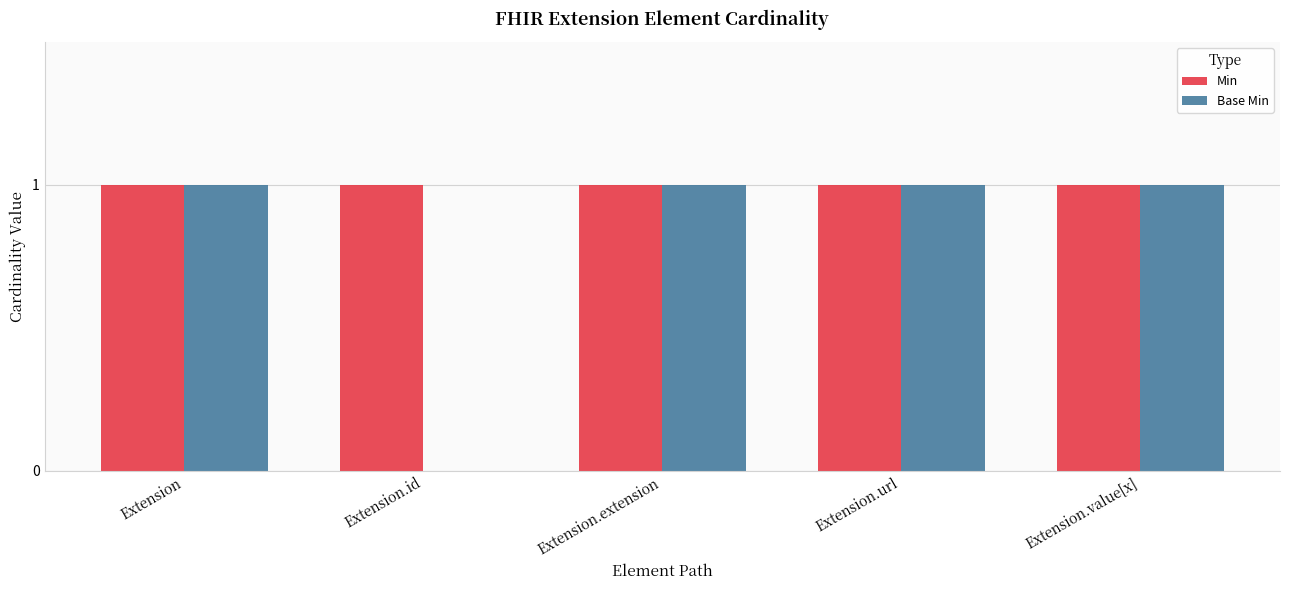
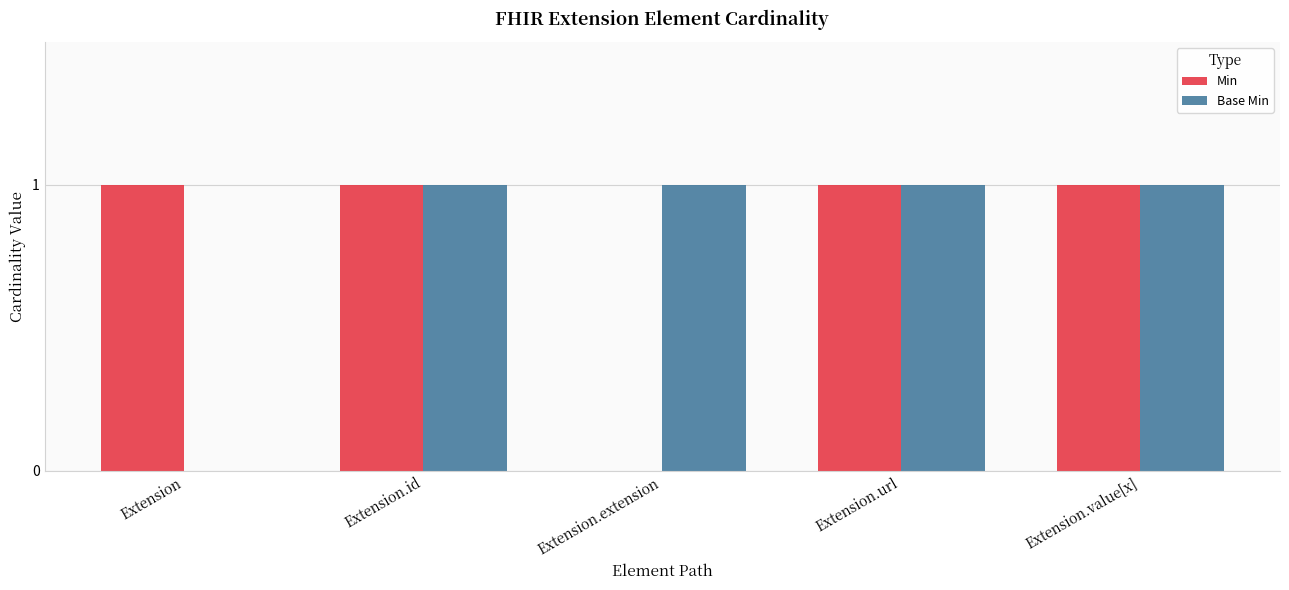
  {
    "Min": {
      "Extension": 1,
      "Extension.id": 1,
-     "Extension.extension": 1,
+     "Extension.extension": 0,
      "Extension.url": 1,
      "Extension.value[x]": 1
    },
    "Base Min": {
-     "Extension": 1,
-     "Extension.id": 0,
+     "Extension": 0,
+     "Extension.id": 1,
      "Extension.extension": 1,
      "Extension.url": 1,
      "Extension.value[x]": 1
    }
  }
